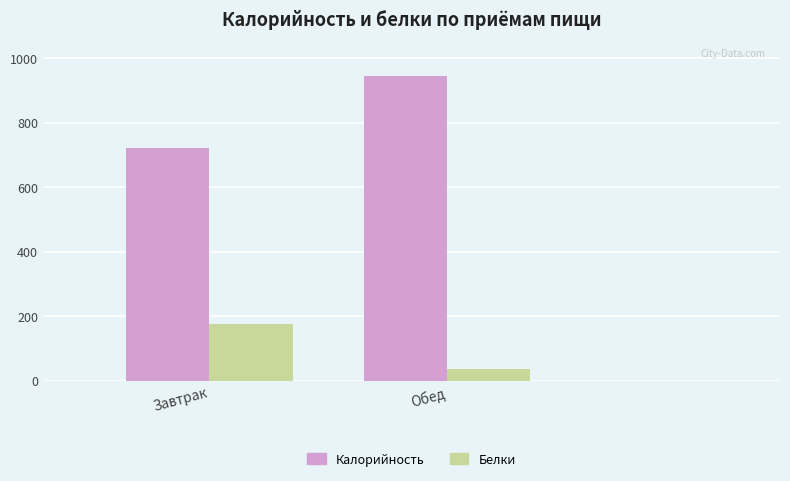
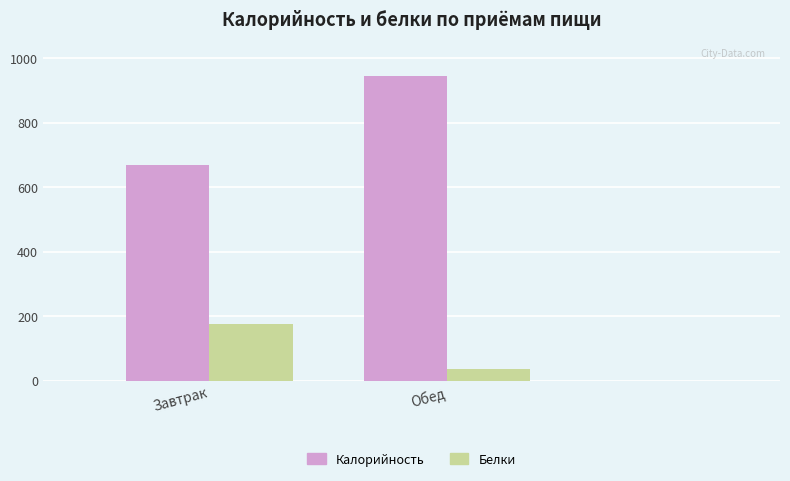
  {
    "Калорийность": {
-     "Завтрак": 720,
+     "Завтрак": 670,
      "Обед": 950
    },
    "Белки": {
      "Завтрак": 180,
      "Обед": 40
    }
  }
